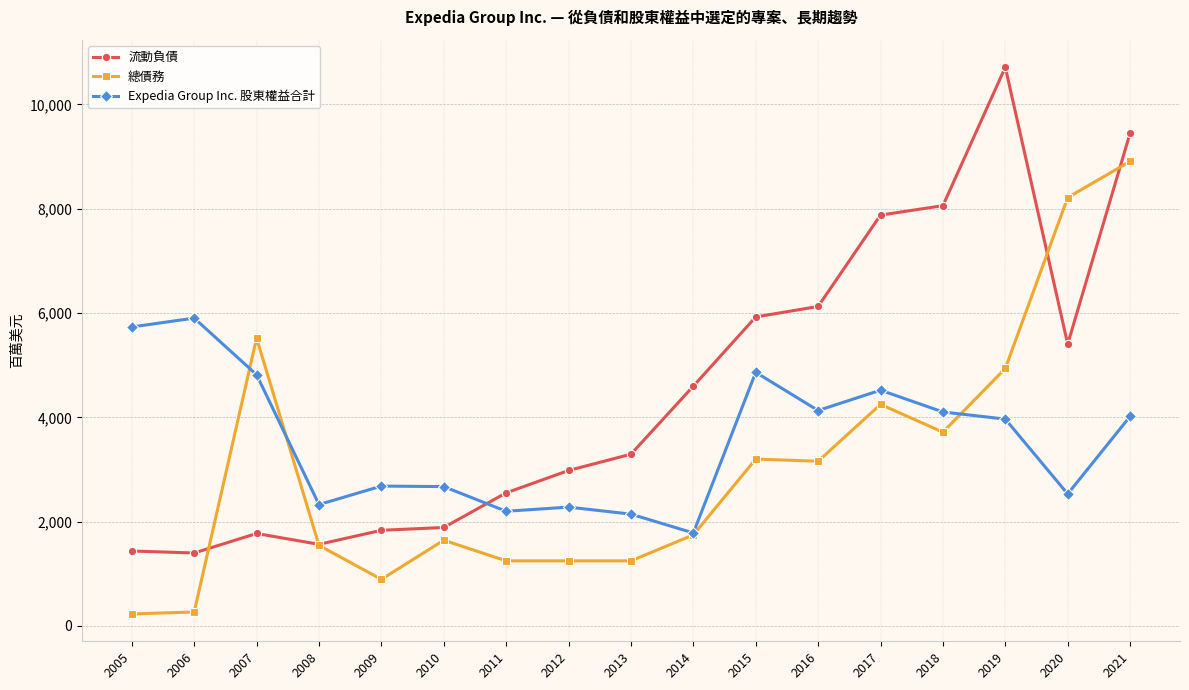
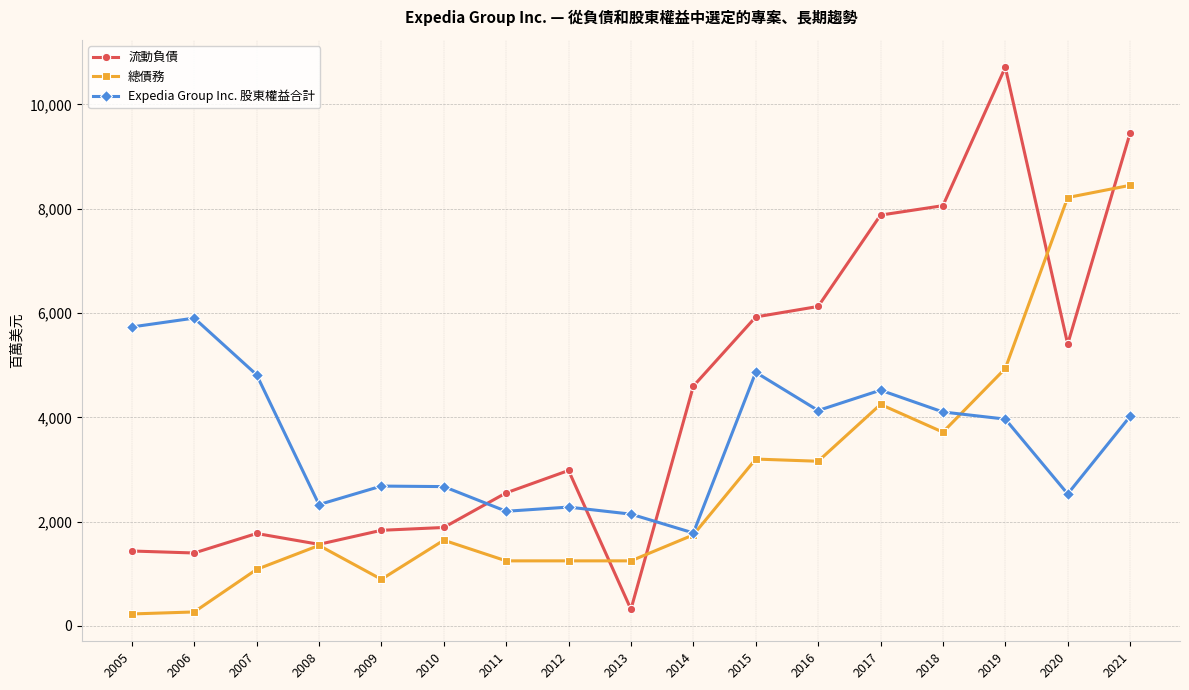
  {
    "流動負債": {
      "2005": "1,400",
      "2006": "1,400",
      "2007": "1,800",
      "2009": "1,800",
      "2010": "1,900",
      "2011": "2,600",
      "2012": "3,000",
-     "2013": "3,300",
+     "2013": "300",
      "2014": "4,600",
      "2015": "5,900",
      "2016": "6,100",
      "2017": "7,900",
      "2018": "8,100",
      "2019": "10,700",
      "2020": "5,400",
      "2021": "9,500"
    },
    "總債務": {
      "2005": "200",
      "2006": "300",
-     "2007": "5,500",
+     "2007": "1,100",
      "2009": "900",
      "2010": "1,600",
      "2011": "1,200",
      "2012": "1,200",
      "2013": "1,200",
      "2015": "3,200",
      "2016": "3,200",
      "2017": "4,200",
      "2018": "3,700",
      "2019": "4,900",
      "2020": "8,200",
-     "2021": "8,900"
+     "2021": "8,500"
    },
    "Expedia Group Inc. 股東權益合計": {
      "2005": "5,700",
      "2006": "5,900",
      "2007": "4,800",
      "2008": "2,300",
      "2009": "2,700",
      "2010": "2,700",
      "2011": "2,200",
      "2012": "2,300",
      "2013": "2,100",
      "2015": "4,900",
      "2016": "4,100",
      "2017": "4,500",
      "2018": "4,100",
      "2019": "4,000",
      "2020": "2,500",
      "2021": "4,000"
    }
  }
